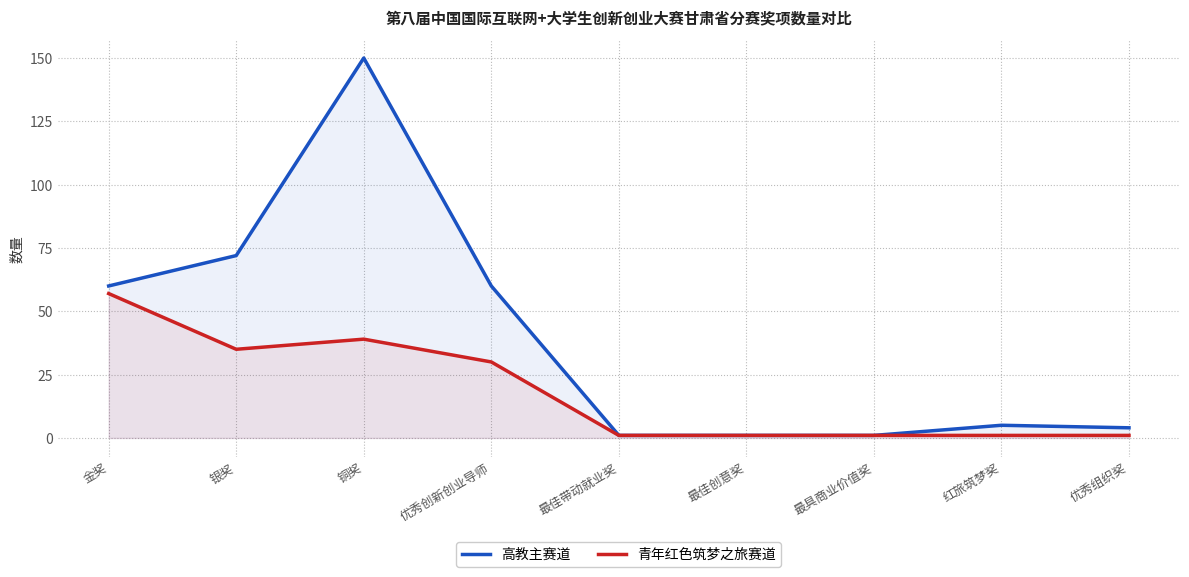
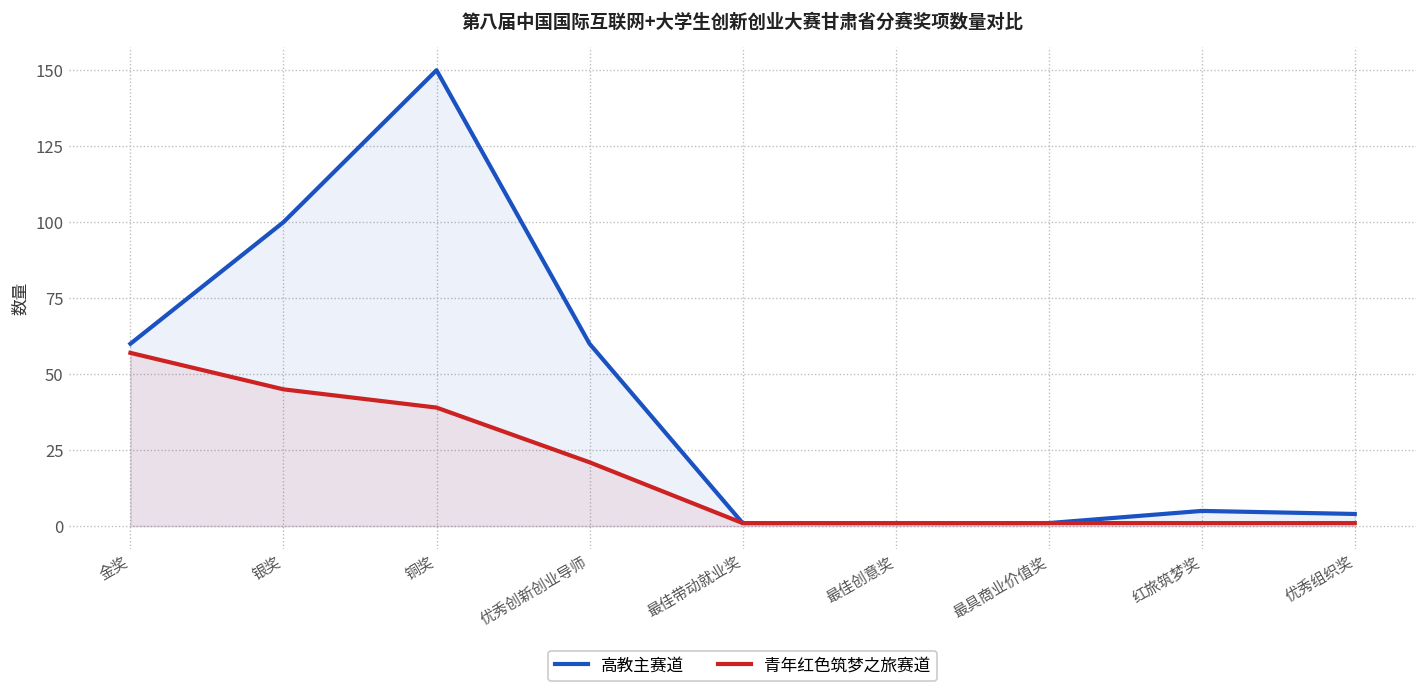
  {
    "高教主赛道": {
      "金奖": 60,
-     "银奖": 72,
+     "银奖": 100,
      "铜奖": 150,
      "优秀创新创业导师": 60,
      "红旅筑梦奖": 5,
      "优秀组织奖": 4
    },
    "青年红色筑梦之旅赛道": {
      "金奖": 57,
-     "银奖": 35,
+     "银奖": 45,
      "铜奖": 39,
-     "优秀创新创业导师": 30,
+     "优秀创新创业导师": 21,
      "红旅筑梦奖": 1,
      "优秀组织奖": 1
    }
  }
